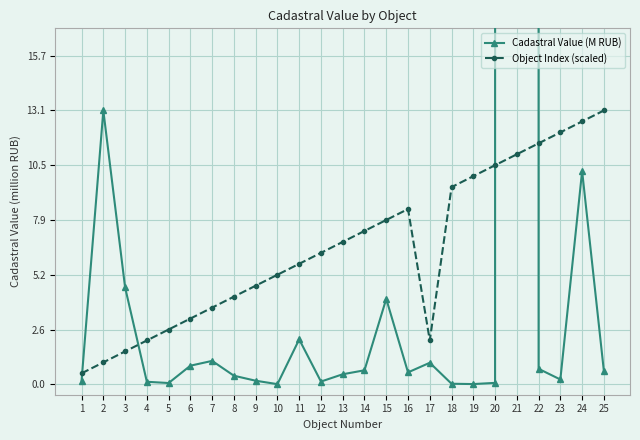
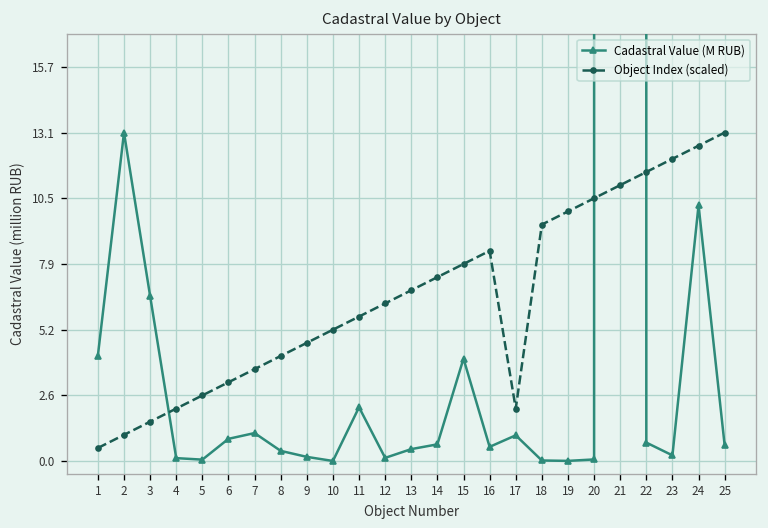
  {
    "Cadastral Value (M RUB)": {
-     "1": 0.2,
+     "1": 4.2,
      "2": 13.1,
-     "3": 4.6,
+     "3": 6.6,
      "4": 0.1,
      "5": 0.1,
      "6": 0.9,
      "7": 1.1,
      "8": 0.4,
      "9": 0.2,
      "10": 0.0,
      "11": 2.2,
      "12": 0.1,
      "13": 0.5,
      "14": 0.7,
      "15": 4.1,
      "16": 0.6,
      "17": 1.0,
      "18": 0.0,
      "19": 0.0,
      "20": 0.1,
      "22": 0.7,
      "23": 0.2,
      "24": 10.2,
      "25": 0.6
    },
    "Object Index (scaled)": {
      "1": 0.5,
      "2": 1.0,
      "3": 1.6,
      "4": 2.1,
      "5": 2.6,
      "6": 3.1,
      "7": 3.7,
      "8": 4.2,
      "9": 4.7,
      "10": 5.2,
      "11": 5.8,
      "12": 6.3,
      "13": 6.8,
      "14": 7.3,
      "15": 7.9,
      "16": 8.4,
      "17": 2.1,
      "18": 9.4,
      "19": 10.0,
      "20": 10.5,
      "21": 11.0,
      "22": 11.5,
      "23": 12.1,
      "24": 12.6,
      "25": 13.1
    }
  }
